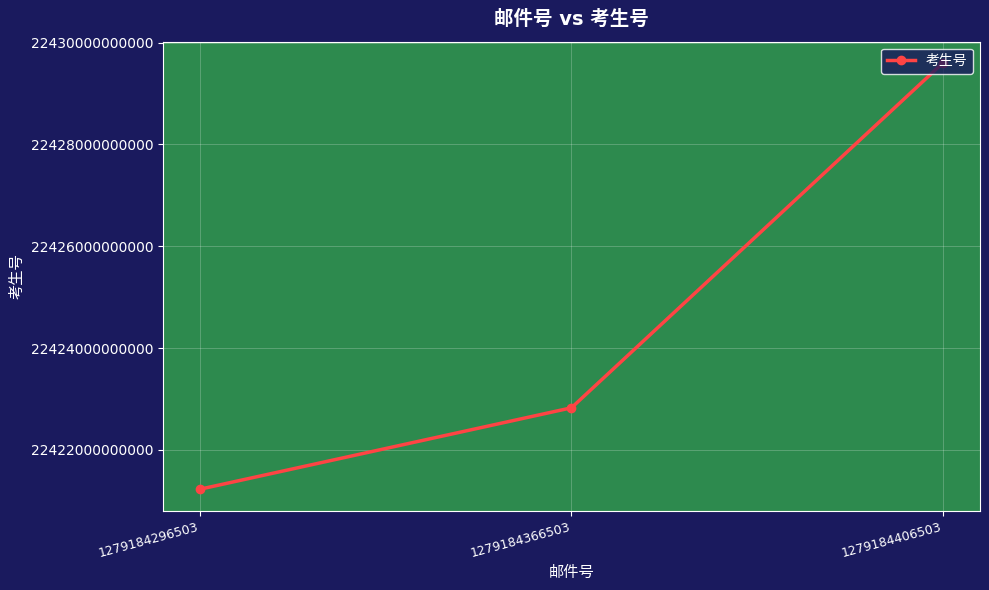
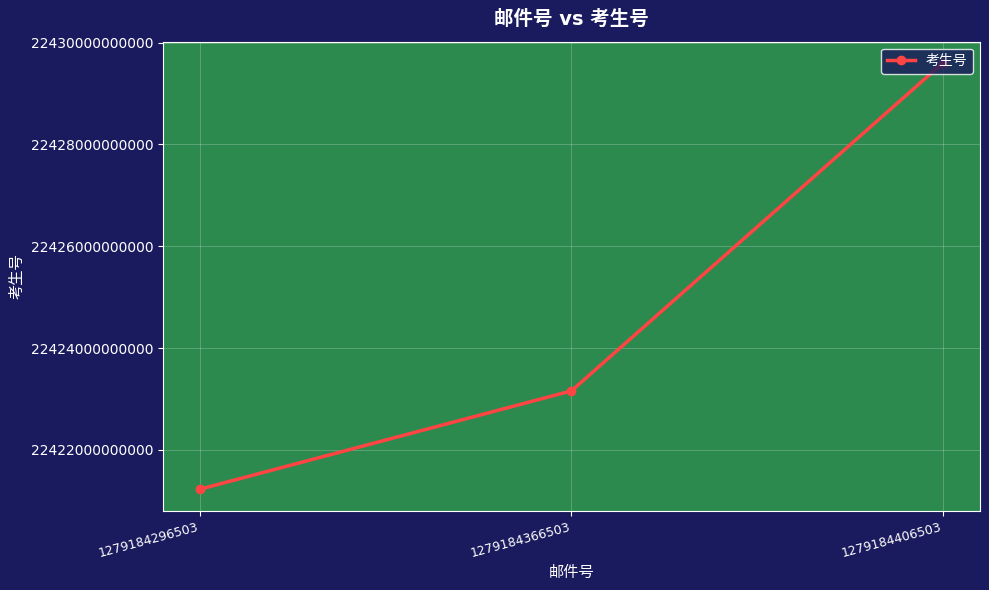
  {
    "1279184296503": 22421200000000,
-   "1279184366503": 22422800000000
+   "1279184366503": 22423200000000
  }
